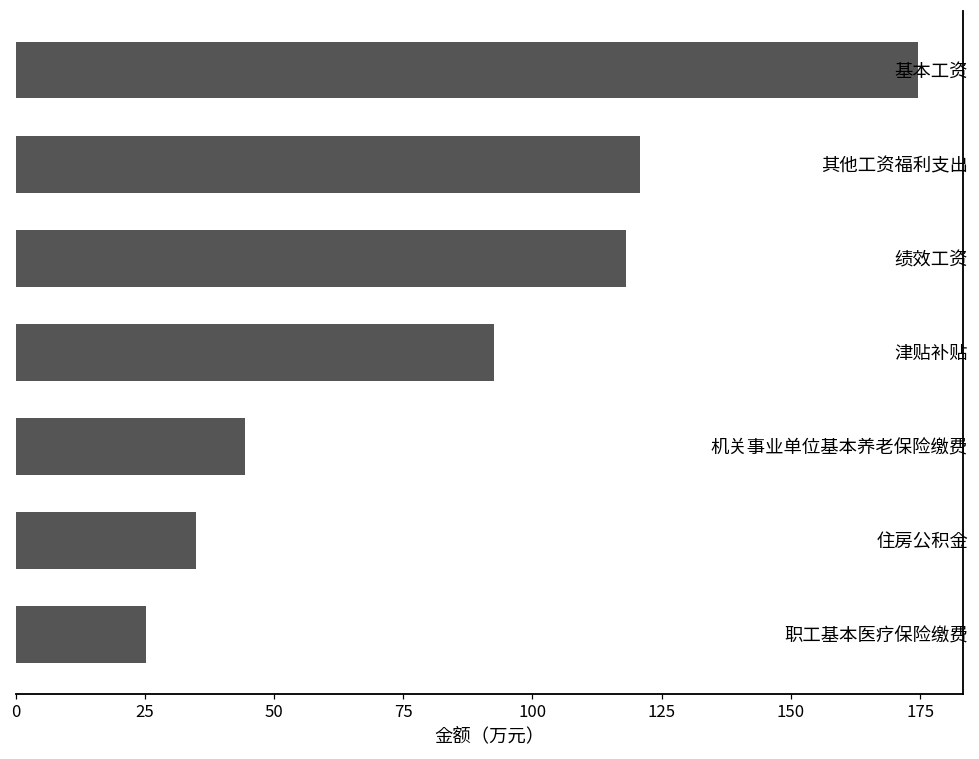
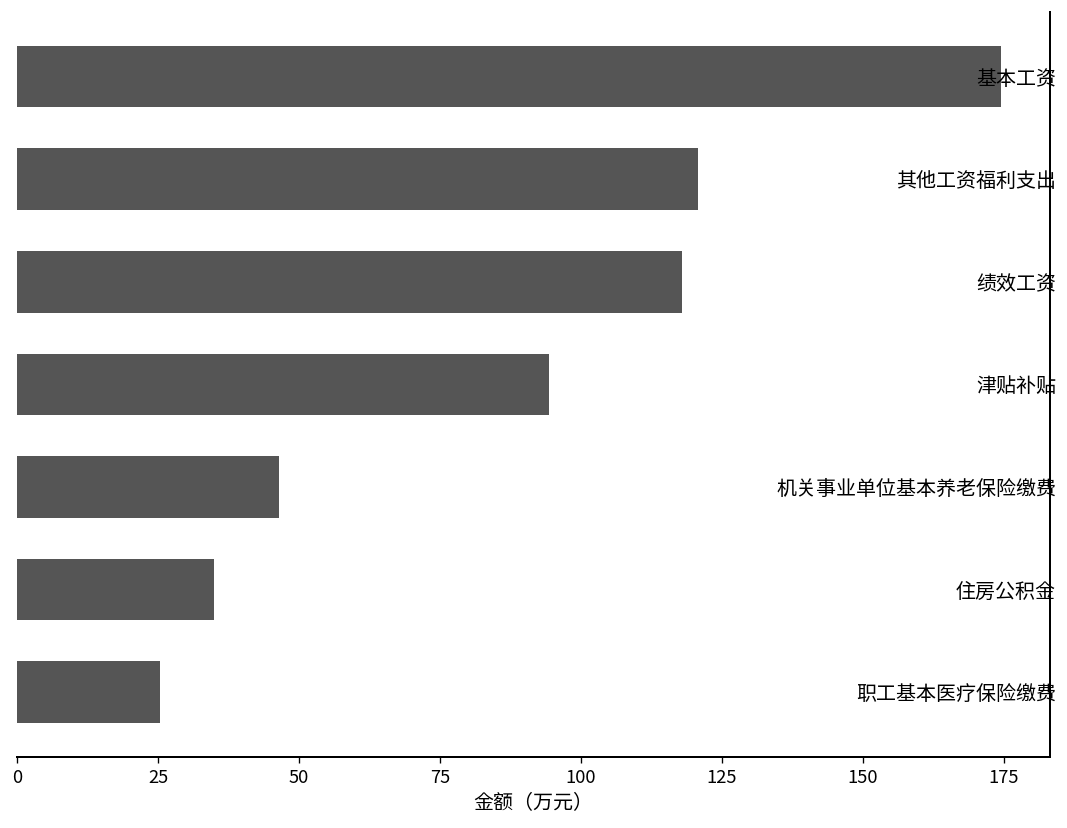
  {
    "基本工资": 175,
    "其他工资福利支出": 121,
    "绩效工资": 118,
-   "津贴补贴": 93,
-   "机关事业单位基本养老保险缴费": 44,
+   "津贴补贴": 94,
+   "机关事业单位基本养老保险缴费": 46,
    "住房公积金": 35,
    "职工基本医疗保险缴费": 25
  }
